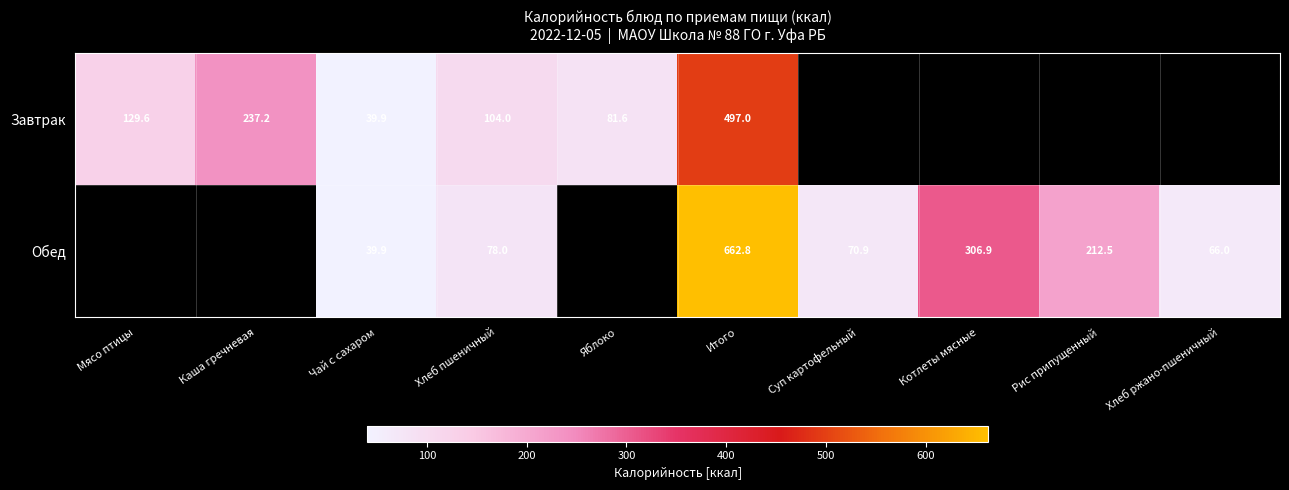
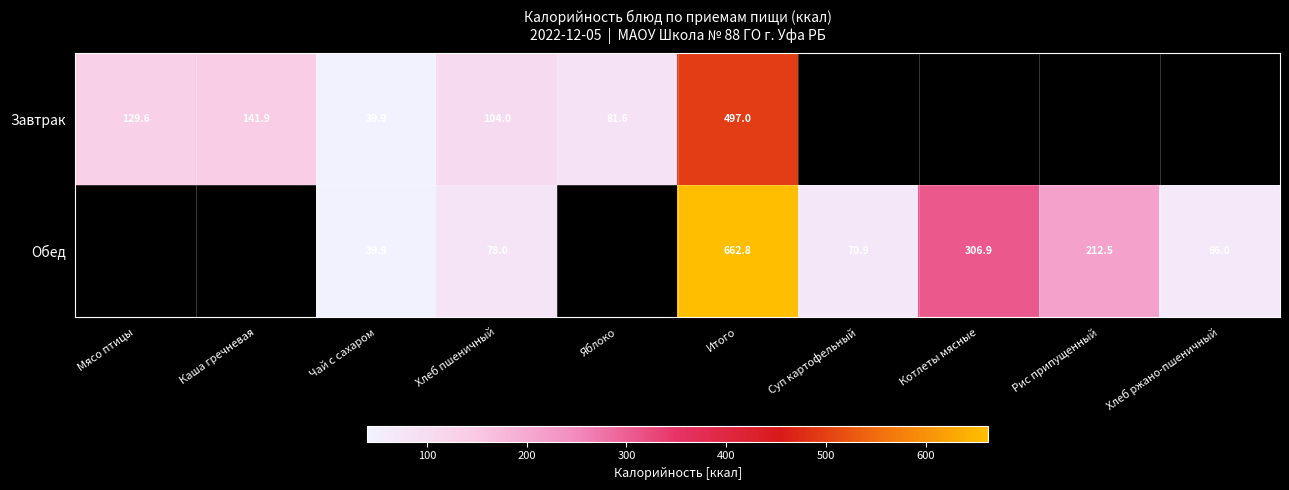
  {
    "Завтрак": {
-     "Каша гречневая": 237.2,
+     "Каша гречневая": 141.9,
      "Итого": 497.0
    },
    "Обед": {
      "Итого": 662.8,
      "Котлеты мясные": 306.9,
      "Рис припущенный": 212.5
    }
  }
